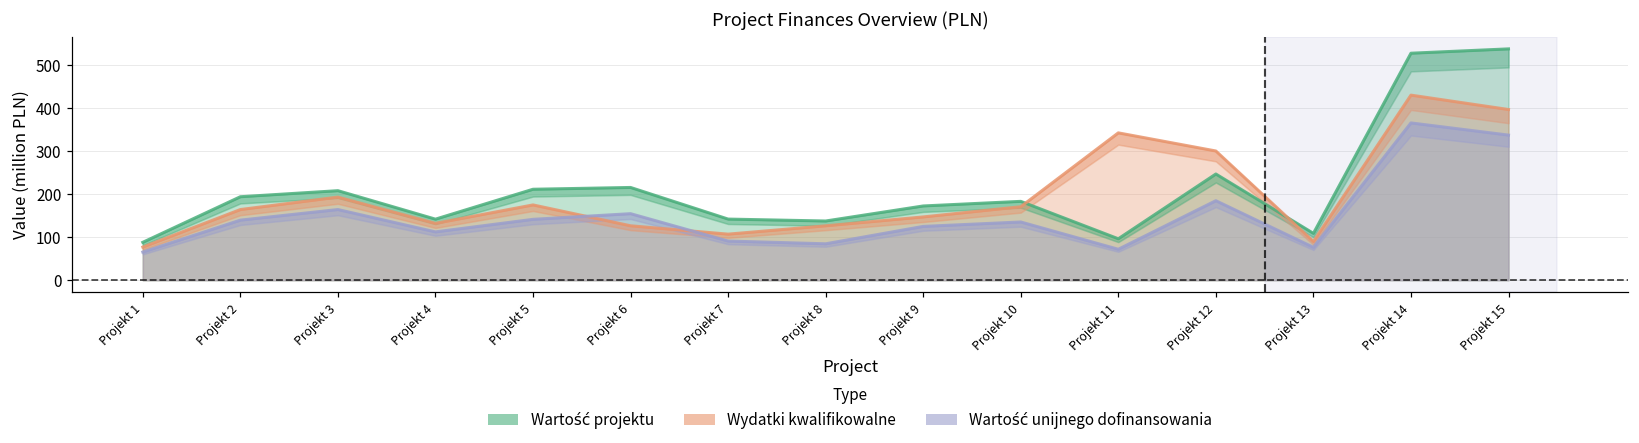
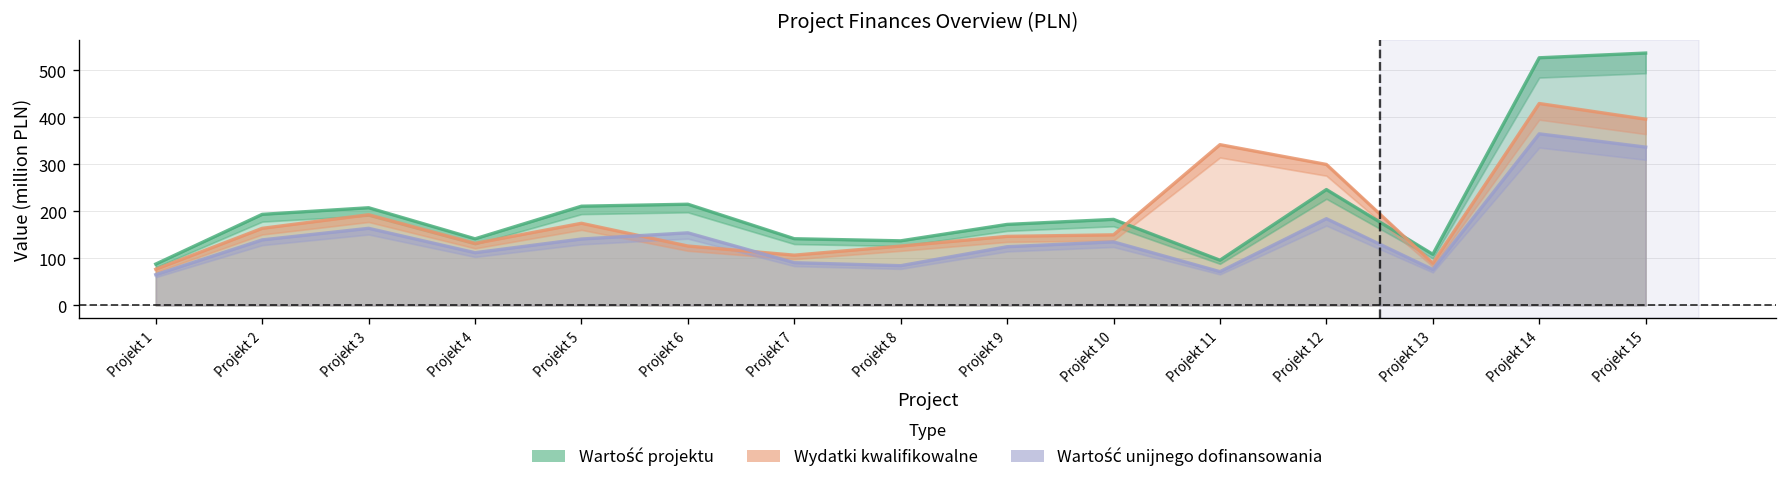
  {
    "Wydatki kwalifikowalne": {
      "Projekt 1": 80,
      "Projekt 2": 160,
      "Projekt 3": 190,
      "Projekt 4": 130,
      "Projekt 5": 170,
      "Projekt 6": 130,
      "Projekt 7": 110,
      "Projekt 8": 130,
      "Projekt 9": 150,
-     "Projekt 10": 170,
+     "Projekt 10": 150,
      "Projekt 11": 340,
      "Projekt 12": 300,
      "Projekt 13": 90,
      "Projekt 14": 430,
      "Projekt 15": 400
    }
  }
